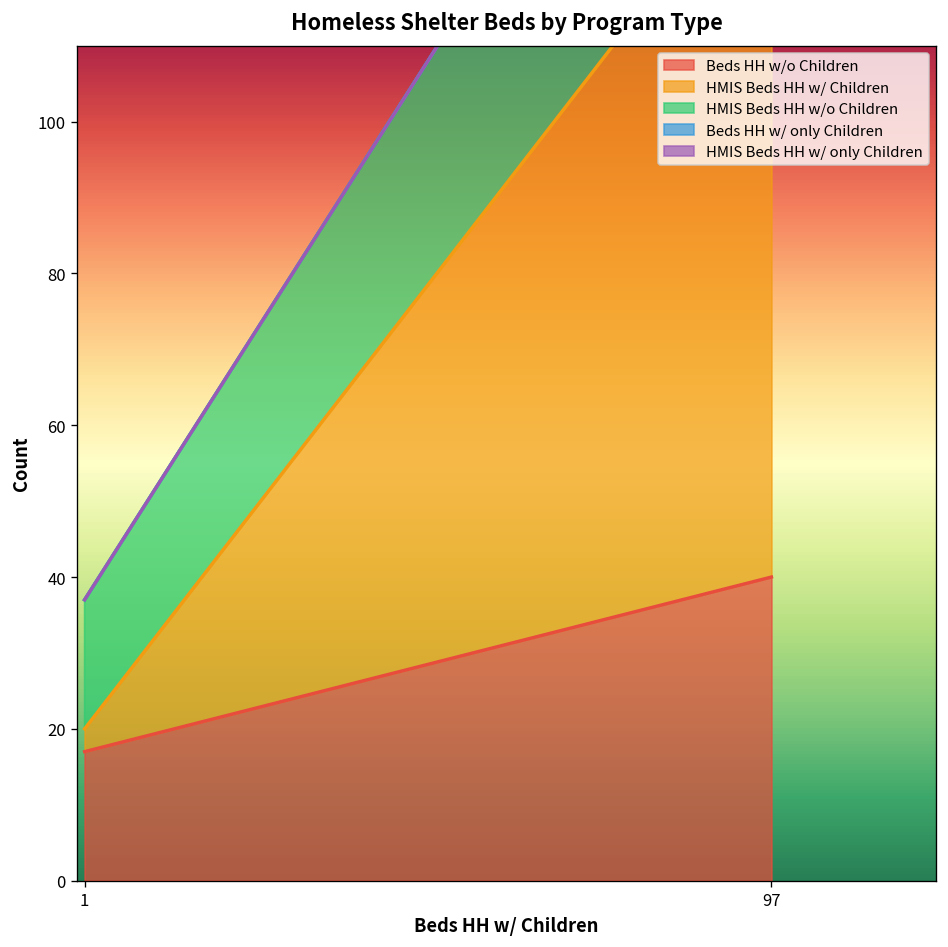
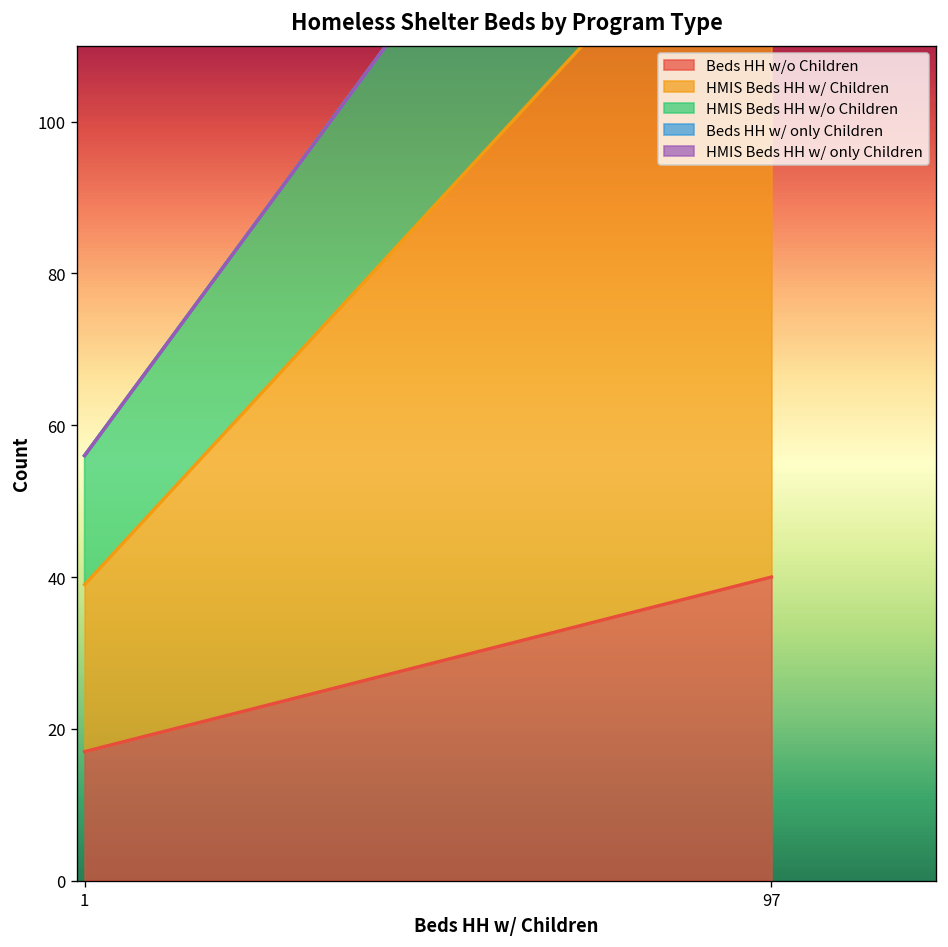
  {
    "Beds HH w/o Children": {
      "1": 17,
      "97": 40
    },
    "HMIS Beds HH w/ Children": {
-     "1": 3
+     "1": 22
    }
  }
